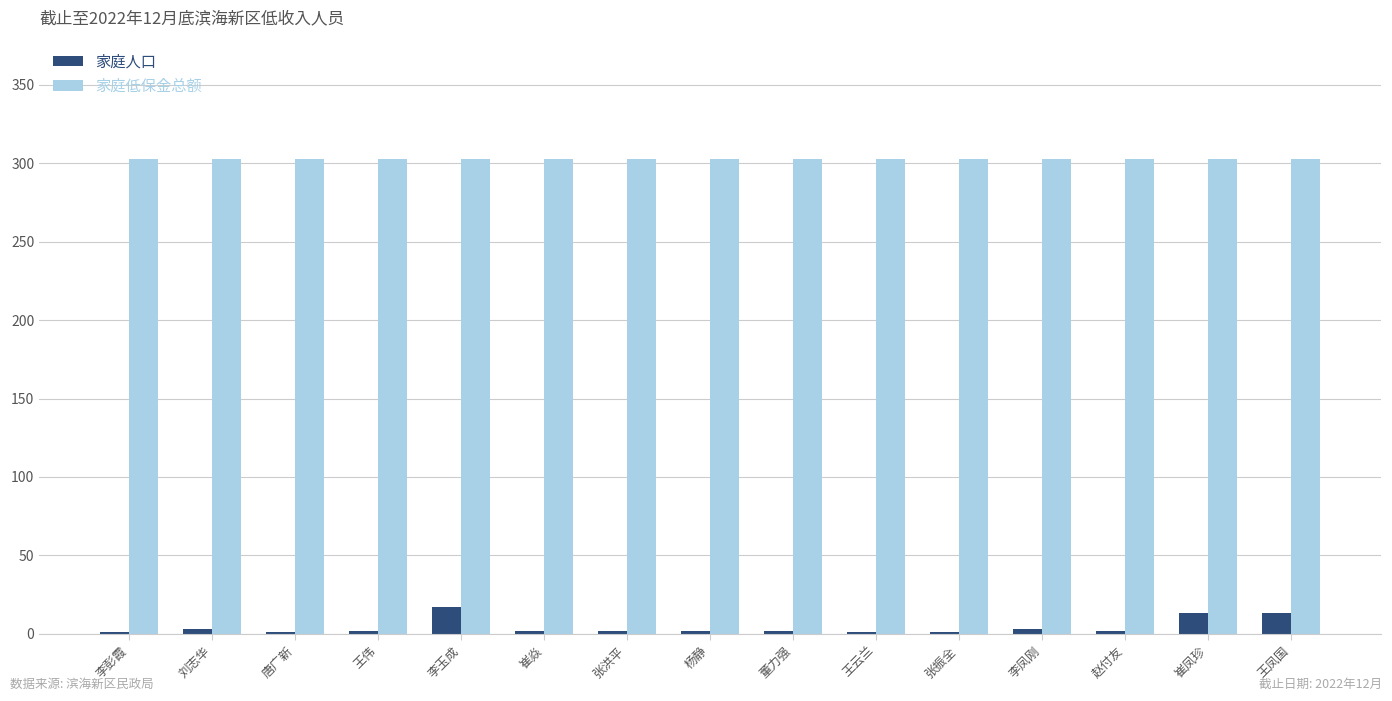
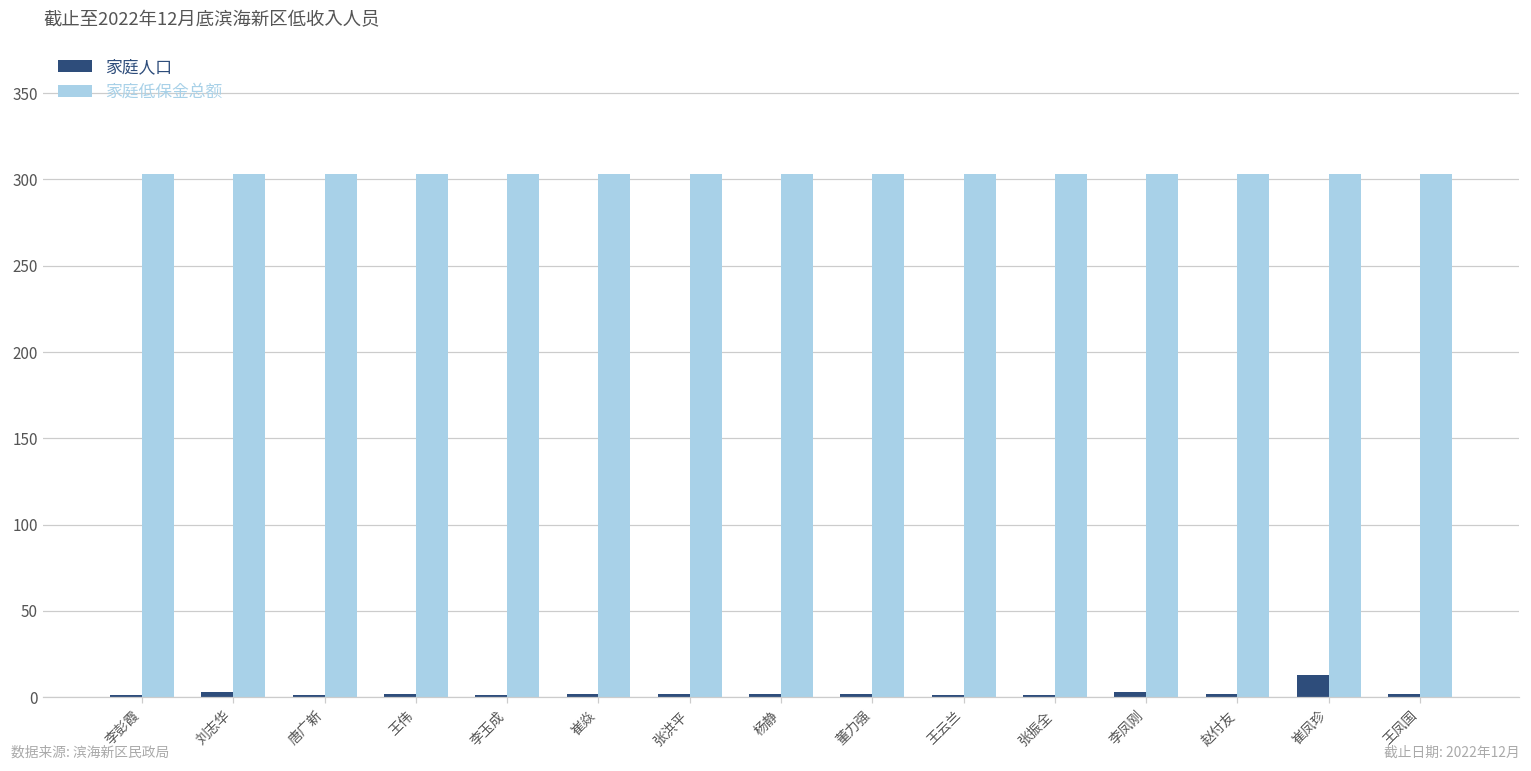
  {
    "家庭人口": {
      "刘志华": 3,
      "王伟": 2,
-     "李玉成": 17,
+     "李玉成": 1,
      "崔焱": 2,
      "张洪平": 2,
      "杨静": 2,
      "董力强": 2,
      "李凤刚": 3,
      "赵付友": 2,
      "崔凤珍": 13,
-     "王凤国": 13
+     "王凤国": 2
    },
    "家庭低保金总额": {
      "李彭霞": 303,
      "刘志华": 303,
      "唐广新": 303,
      "王伟": 303,
      "李玉成": 303,
      "崔焱": 303,
      "张洪平": 303,
      "杨静": 303,
      "董力强": 303,
      "王云兰": 303,
      "张振全": 303,
      "李凤刚": 303,
      "赵付友": 303,
      "崔凤珍": 303,
      "王凤国": 303
    }
  }
